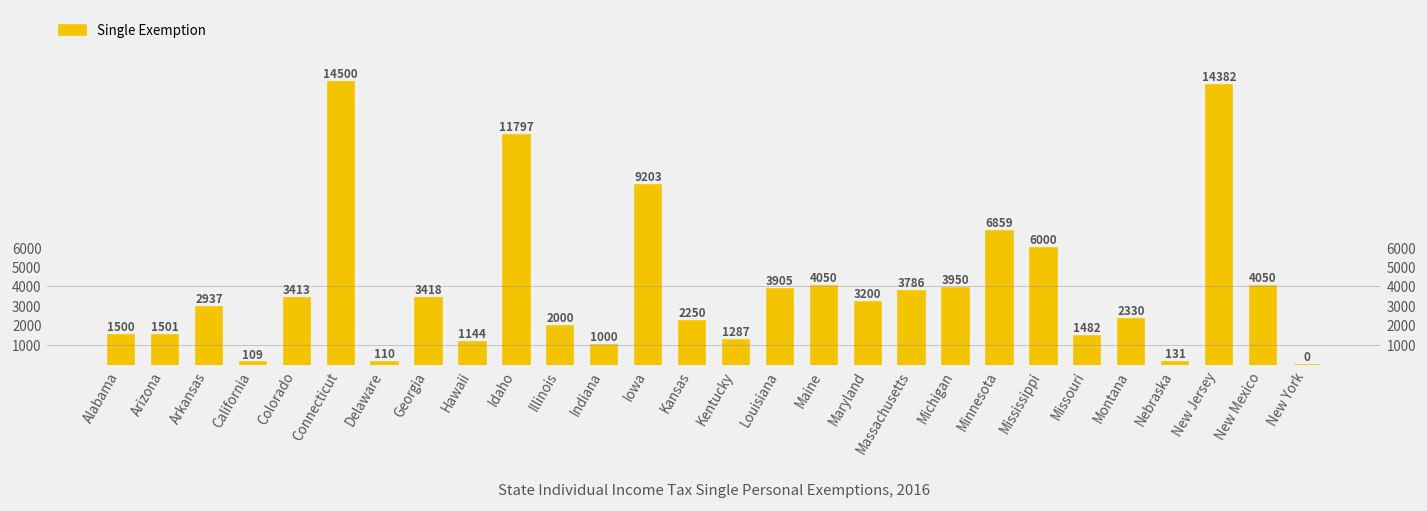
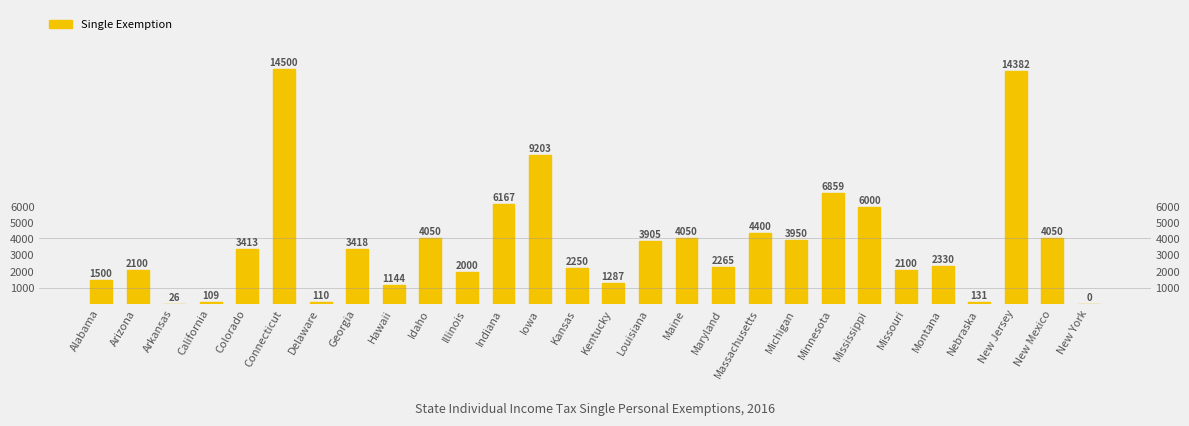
  {
    "Alabama": 1500,
-   "Arizona": 1501,
-   "Arkansas": 2937,
+   "Arizona": 2100,
+   "Arkansas": 26,
    "California": 109,
    "Colorado": 3413,
    "Connecticut": 14500,
    "Delaware": 110,
    "Georgia": 3418,
    "Hawaii": 1144,
-   "Idaho": 11797,
+   "Idaho": 4050,
    "Illinois": 2000,
-   "Indiana": 1000,
+   "Indiana": 6167,
    "Iowa": 9203,
    "Kansas": 2250,
    "Kentucky": 1287,
    "Louisiana": 3905,
    "Maine": 4050,
-   "Maryland": 3200,
-   "Massachusetts": 3786,
+   "Maryland": 2265,
+   "Massachusetts": 4400,
    "Michigan": 3950,
    "Minnesota": 6859,
    "Mississippi": 6000,
-   "Missouri": 1482,
+   "Missouri": 2100,
    "Montana": 2330,
    "Nebraska": 131,
    "New Jersey": 14382,
    "New Mexico": 4050,
    "New York": 0
  }
